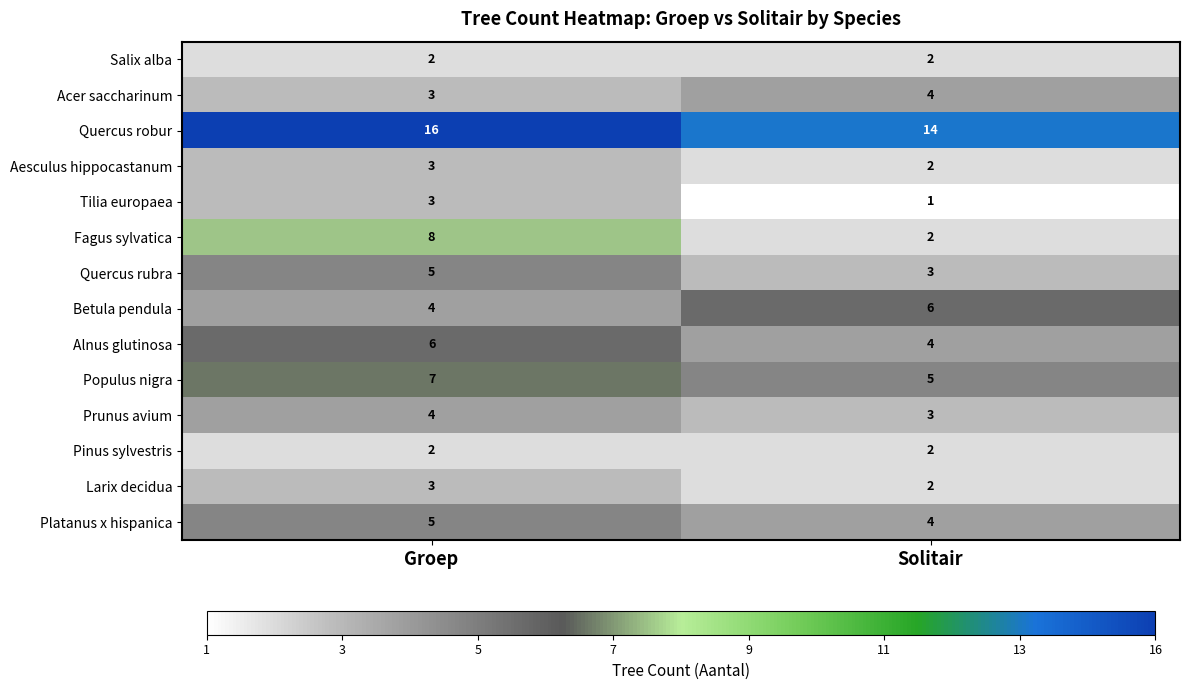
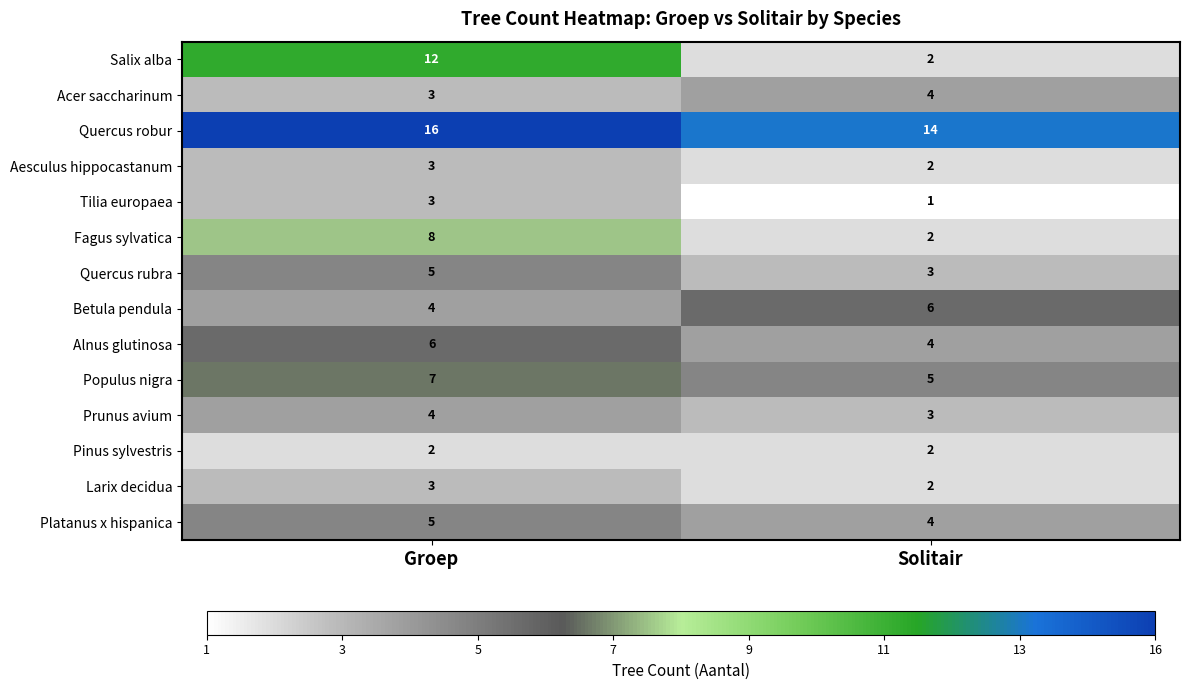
  {
    "Salix alba": {
-     "Groep": 2,
+     "Groep": 12,
      "Solitair": 2
    },
    "Acer saccharinum": {
      "Groep": 3,
      "Solitair": 4
    },
    "Quercus robur": {
      "Groep": 16,
      "Solitair": 14
    },
    "Aesculus hippocastanum": {
      "Groep": 3,
      "Solitair": 2
    },
    "Tilia europaea": {
      "Groep": 3,
      "Solitair": 1
    },
    "Fagus sylvatica": {
      "Groep": 8,
      "Solitair": 2
    },
    "Quercus rubra": {
      "Groep": 5,
      "Solitair": 3
    },
    "Betula pendula": {
      "Groep": 4,
      "Solitair": 6
    },
    "Alnus glutinosa": {
      "Groep": 6,
      "Solitair": 4
    },
    "Populus nigra": {
      "Groep": 7,
      "Solitair": 5
    },
    "Prunus avium": {
      "Groep": 4,
      "Solitair": 3
    },
    "Pinus sylvestris": {
      "Groep": 2,
      "Solitair": 2
    },
    "Larix decidua": {
      "Groep": 3,
      "Solitair": 2
    },
    "Platanus x hispanica": {
      "Groep": 5,
      "Solitair": 4
    }
  }
